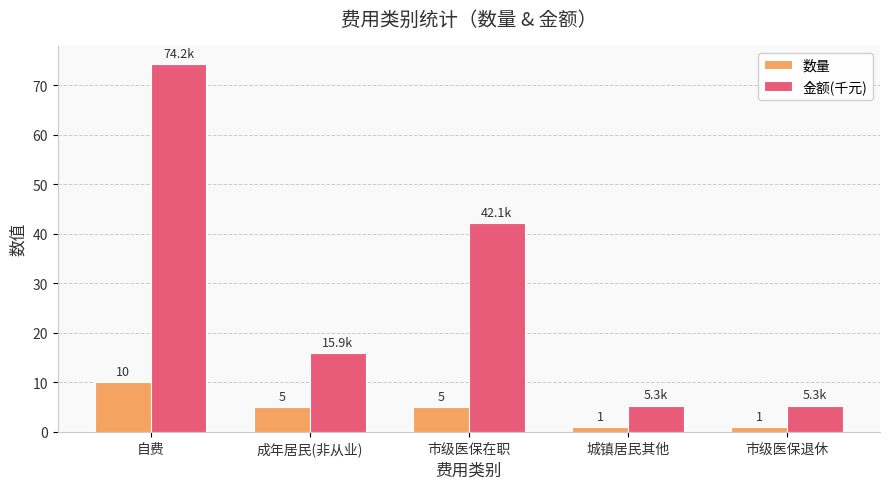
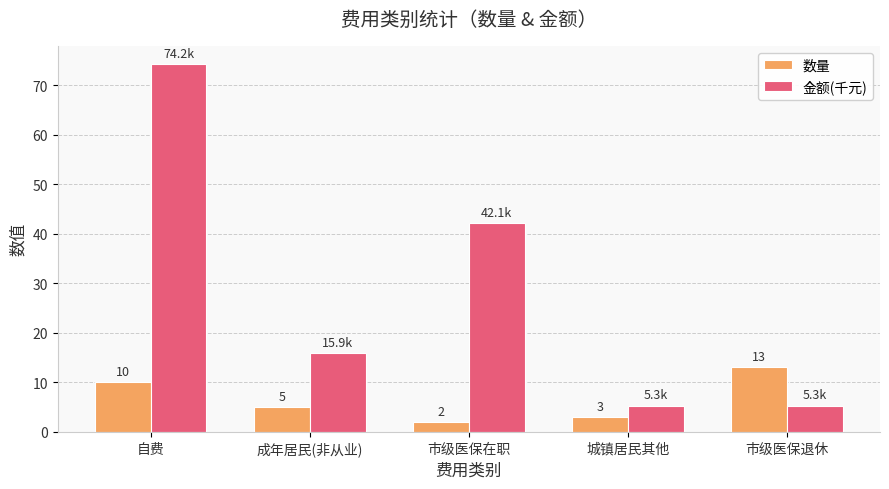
  {
    "数量": {
      "自费": "10",
      "成年居民(非从业)": "5",
-     "市级医保在职": "5",
-     "城镇居民其他": "1",
-     "市级医保退休": "1"
+     "市级医保在职": "2",
+     "城镇居民其他": "3",
+     "市级医保退休": "13"
    },
    "金额(千元)": {
      "自费": "74.2k",
      "成年居民(非从业)": "15.9k",
      "市级医保在职": "42.1k",
      "城镇居民其他": "5.3k",
      "市级医保退休": "5.3k"
    }
  }
